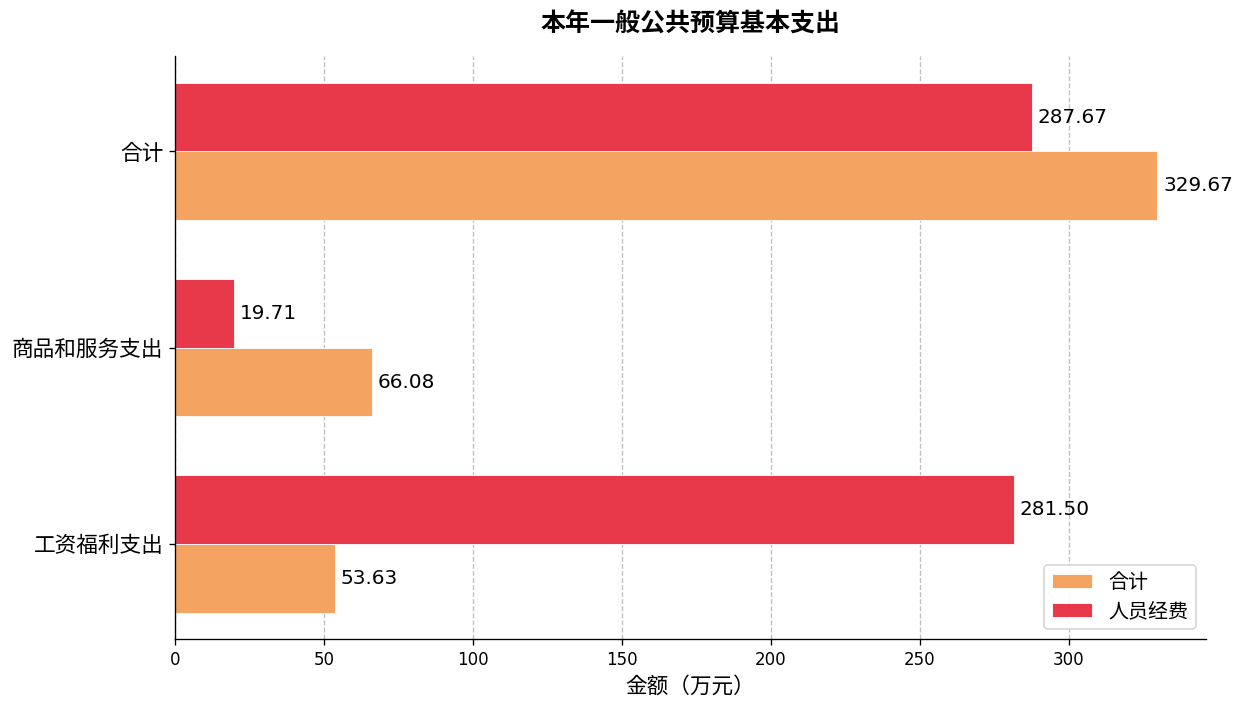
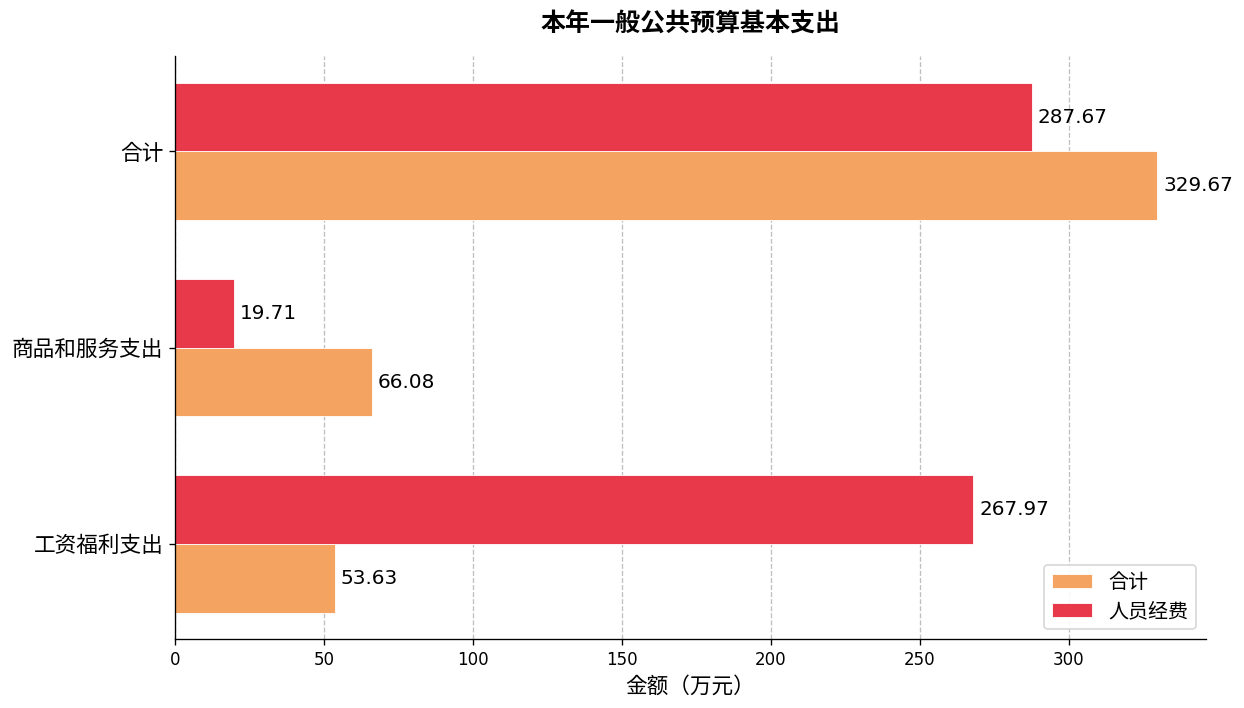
  {
    "合计": {
      "合计": 329.67,
      "商品和服务支出": 66.08,
      "工资福利支出": 53.63
    },
    "人员经费": {
      "合计": 287.67,
      "商品和服务支出": 19.71,
-     "工资福利支出": 281.50
+     "工资福利支出": 267.97
    }
  }
